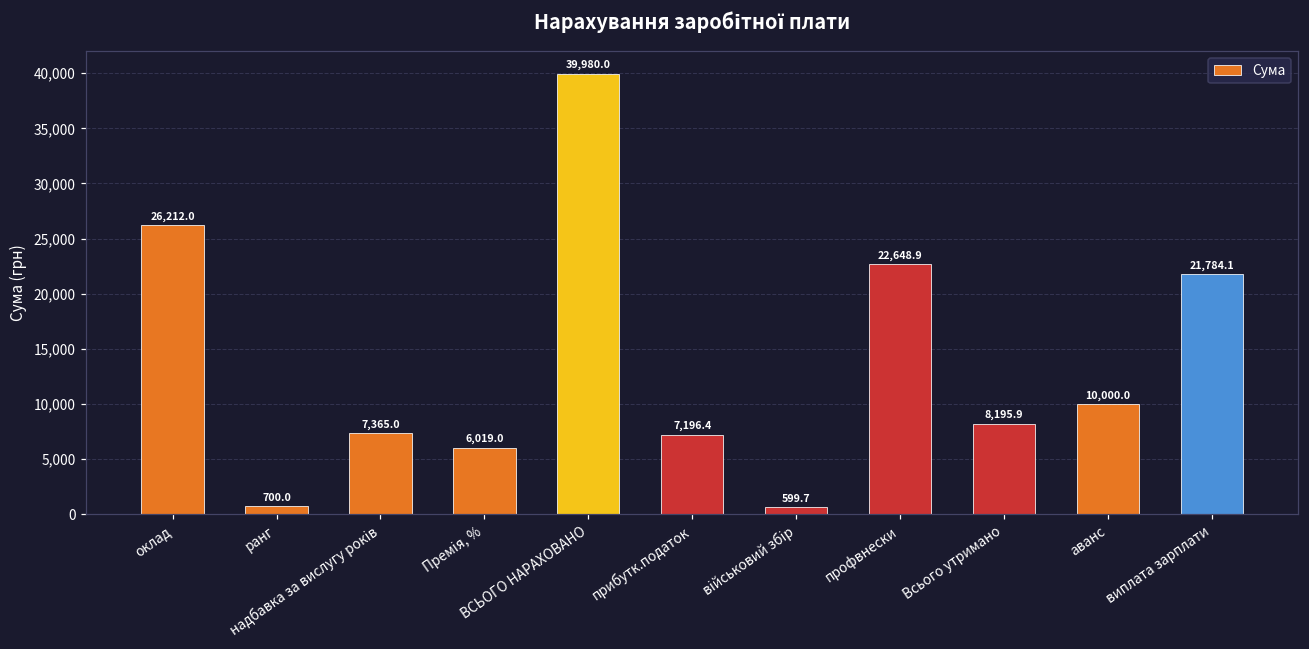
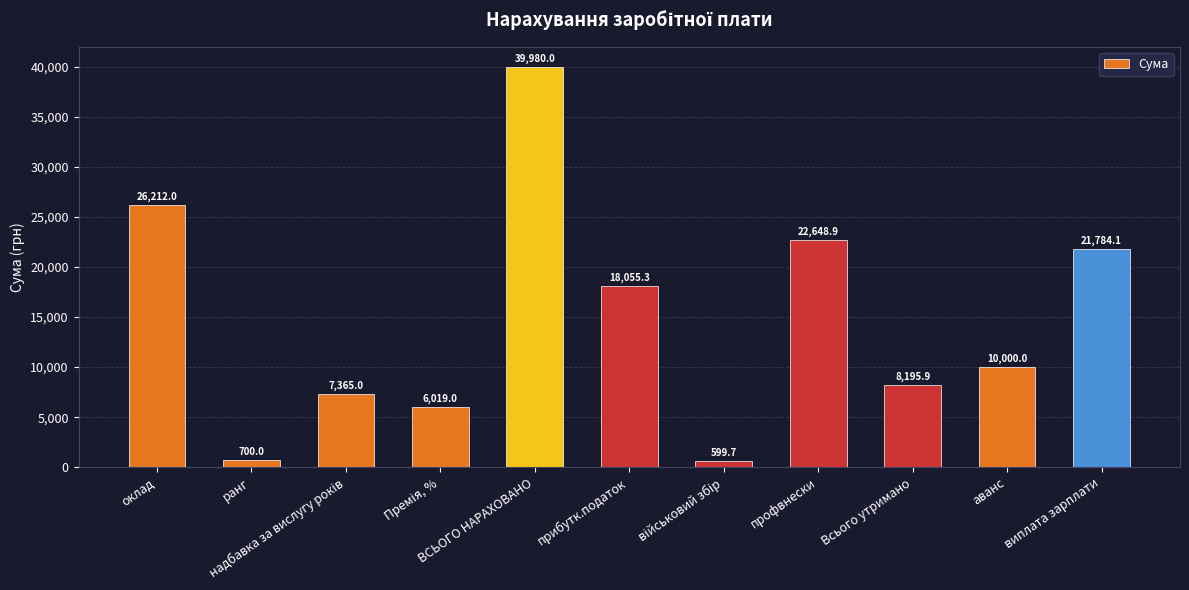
  {
    "оклад": "26,212.0",
    "ранг": "700.0",
    "надбавка за вислугу років": "7,365.0",
    "Премія, %": "6,019.0",
    "ВСЬОГО НАРАХОВАНО": "39,980.0",
-   "прибутк.податок": "7,196.4",
+   "прибутк.податок": "18,055.3",
    "військовий збір": "599.7",
    "профвнески": "22,648.9",
    "Всього утримано": "8,195.9",
    "аванс": "10,000.0",
    "виплата зарплати": "21,784.1"
  }
